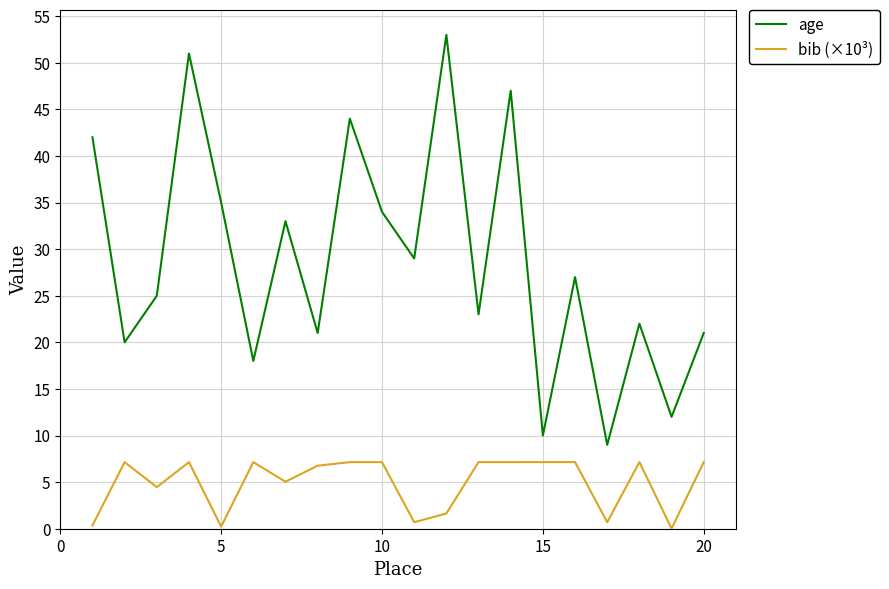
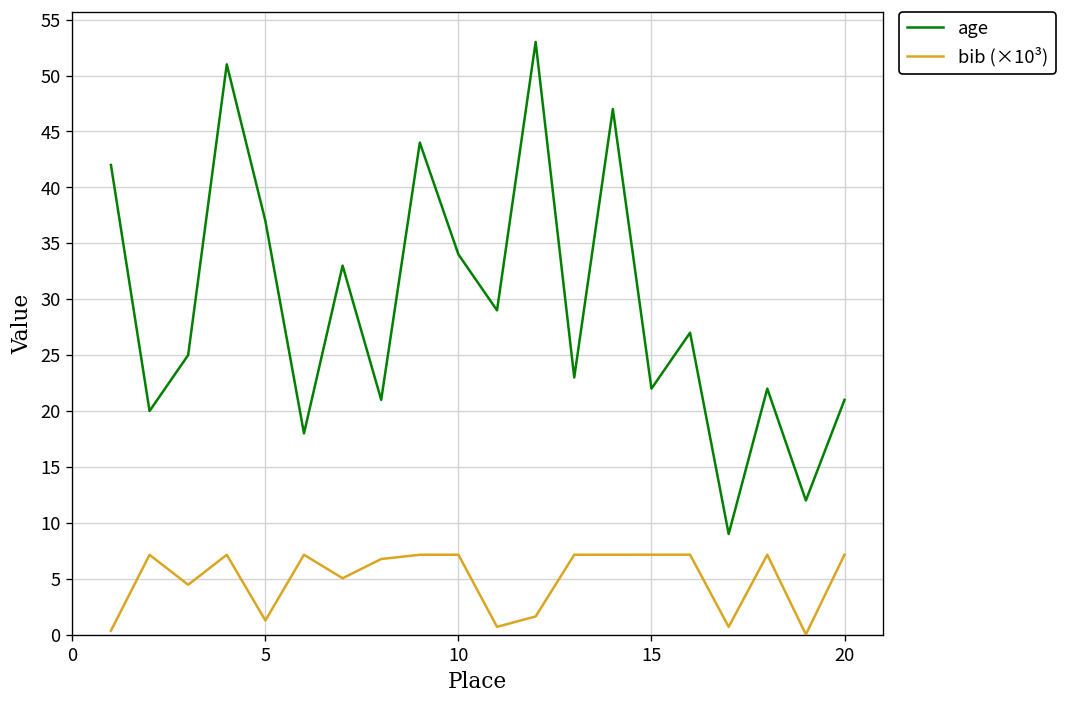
  {
    "age": {
-     "5": 35,
+     "5": 37,
      "10": 34,
-     "15": 10,
+     "15": 22,
      "20": 21
    },
    "bib (×10³)": {
-     "5": 0,
+     "5": 1,
      "10": 7,
      "15": 7,
      "20": 7
    }
  }
